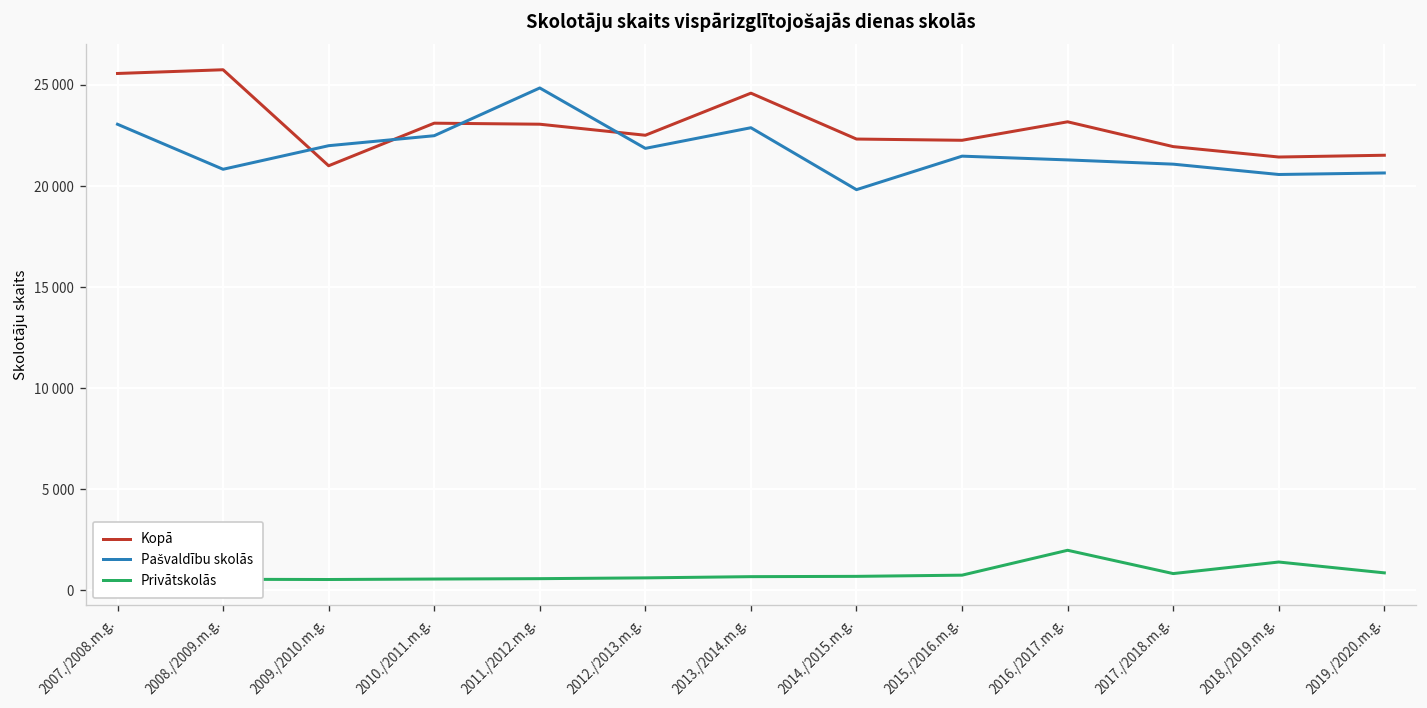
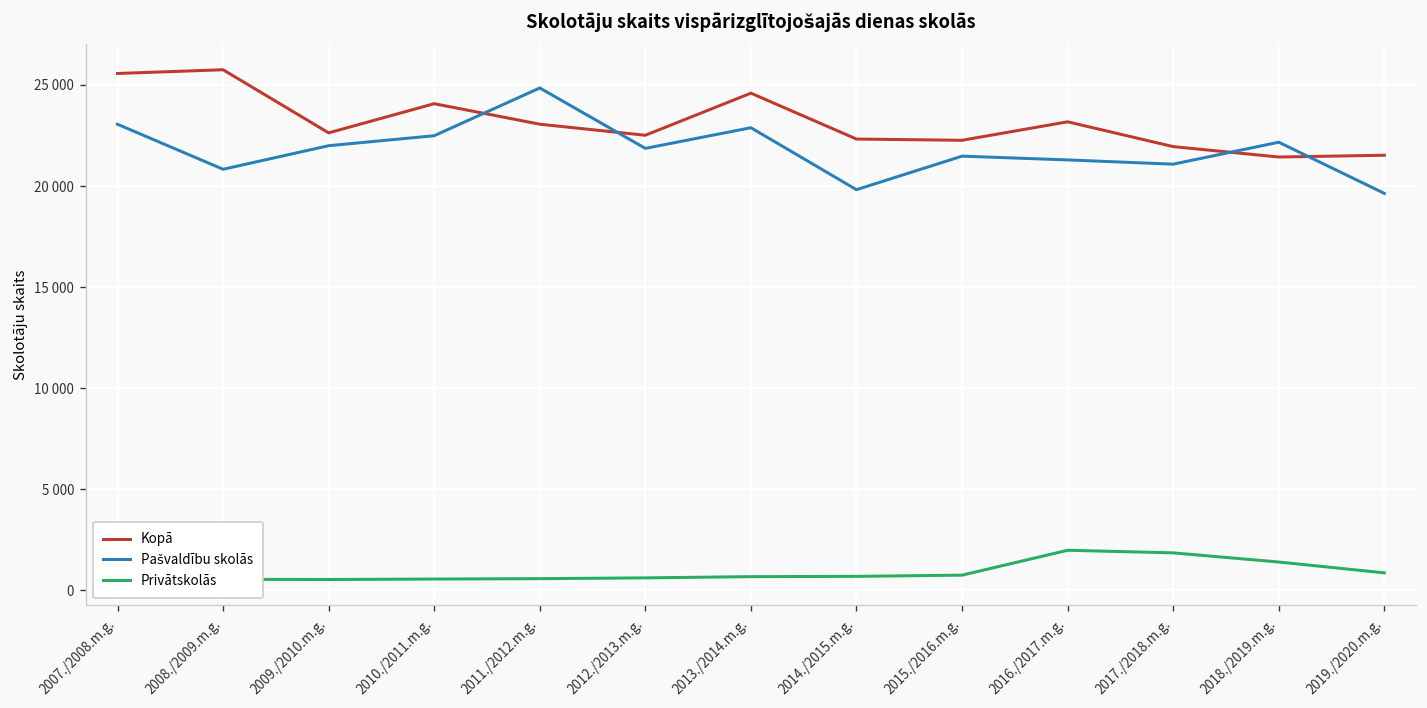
  {
    "Kopā": {
      "2007./2008.m.g.": 25600,
      "2008./2009.m.g.": 25800,
-     "2009./2010.m.g.": 21000,
-     "2010./2011.m.g.": 23100,
+     "2009./2010.m.g.": 22600,
+     "2010./2011.m.g.": 24100,
      "2011./2012.m.g.": 23100,
      "2012./2013.m.g.": 22500,
      "2013./2014.m.g.": 24600,
      "2014./2015.m.g.": 22300,
      "2015./2016.m.g.": 22300,
      "2016./2017.m.g.": 23200,
      "2017./2018.m.g.": 21900,
      "2018./2019.m.g.": 21400,
      "2019./2020.m.g.": 21500
    },
    "Pašvaldību skolās": {
      "2007./2008.m.g.": 23100,
      "2008./2009.m.g.": 20800,
      "2009./2010.m.g.": 22000,
      "2010./2011.m.g.": 22500,
      "2011./2012.m.g.": 24900,
      "2012./2013.m.g.": 21900,
      "2013./2014.m.g.": 22900,
      "2014./2015.m.g.": 19800,
      "2015./2016.m.g.": 21500,
      "2016./2017.m.g.": 21300,
      "2017./2018.m.g.": 21100,
-     "2018./2019.m.g.": 20600,
-     "2019./2020.m.g.": 20600
+     "2018./2019.m.g.": 22200,
+     "2019./2020.m.g.": 19600
    },
    "Privātskolās": {
      "2009./2010.m.g.": 500,
      "2010./2011.m.g.": 600,
      "2011./2012.m.g.": 600,
      "2012./2013.m.g.": 600,
      "2013./2014.m.g.": 700,
      "2014./2015.m.g.": 700,
      "2015./2016.m.g.": 700,
      "2016./2017.m.g.": 2000,
-     "2017./2018.m.g.": 800,
+     "2017./2018.m.g.": 1900,
      "2018./2019.m.g.": 1400,
      "2019./2020.m.g.": 900
    }
  }
